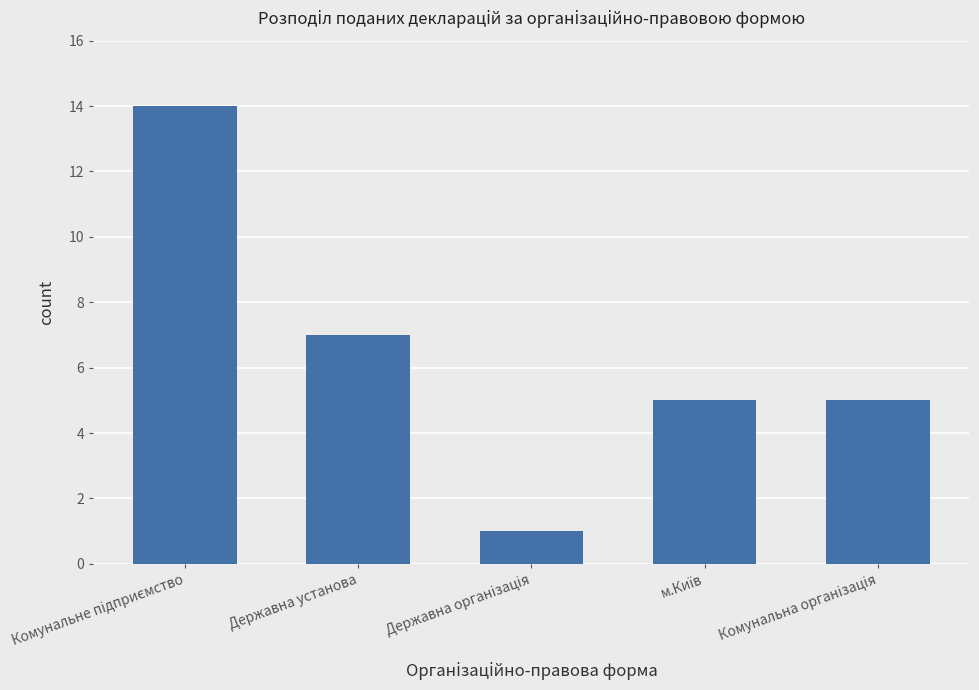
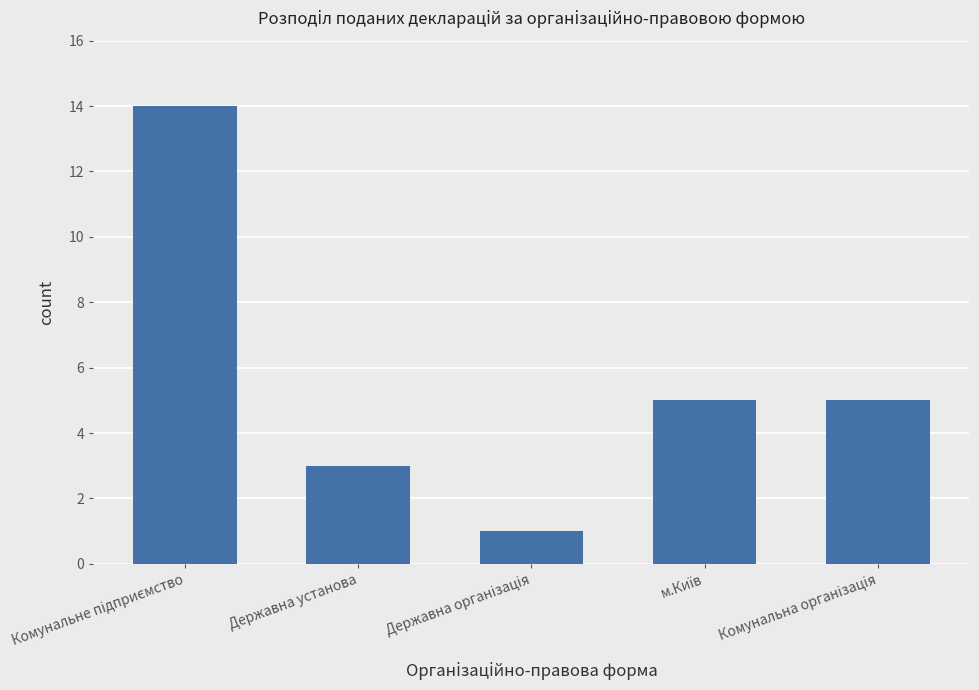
  {
    "Комунальне підприємство": 14,
-   "Державна установа": 7,
+   "Державна установа": 3,
    "Державна організація": 1,
    "м.Київ": 5,
    "Комунальна організація": 5
  }
